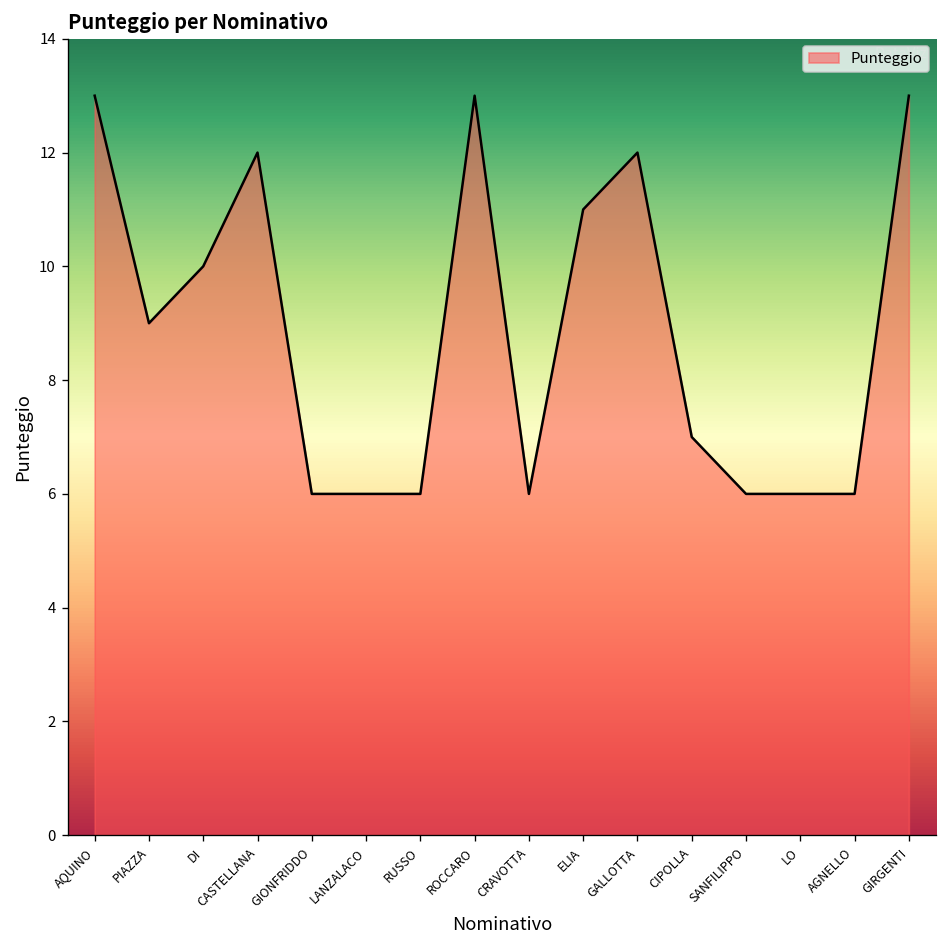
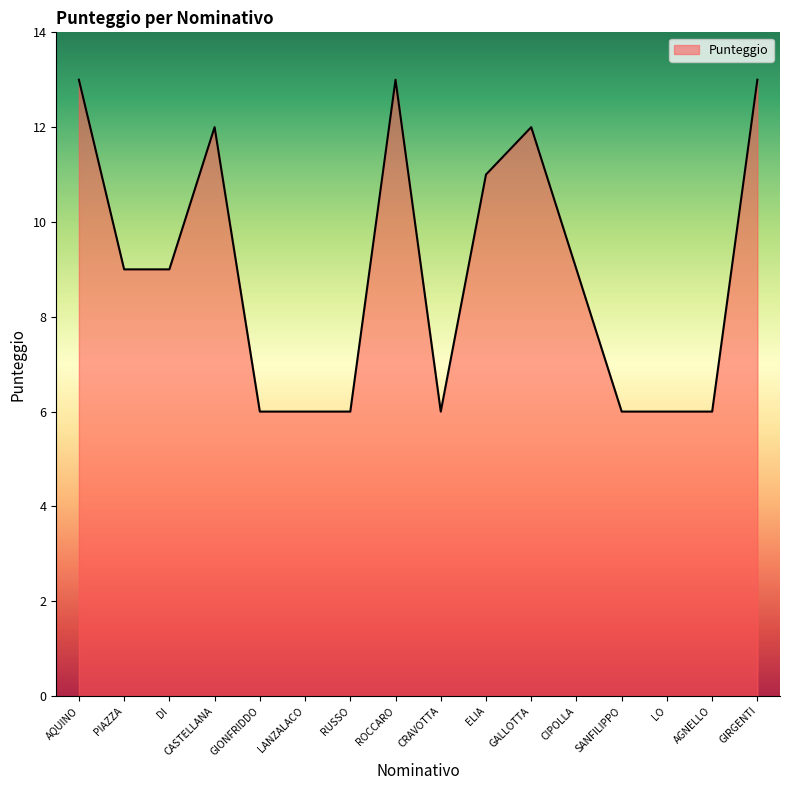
  {
    "AQUINO": 13,
    "PIAZZA": 9,
-   "DI": 10,
+   "DI": 9,
    "CASTELLANA": 12,
    "GIONFRIDDO": 6,
    "LANZALACO": 6,
    "RUSSO": 6,
    "ROCCARO": 13,
    "CRAVOTTA": 6,
    "ELIA": 11,
    "GALLOTTA": 12,
-   "CIPOLLA": 7,
+   "CIPOLLA": 9,
    "SANFILIPPO": 6,
    "LO": 6,
    "AGNELLO": 6,
    "GIRGENTI": 13
  }
